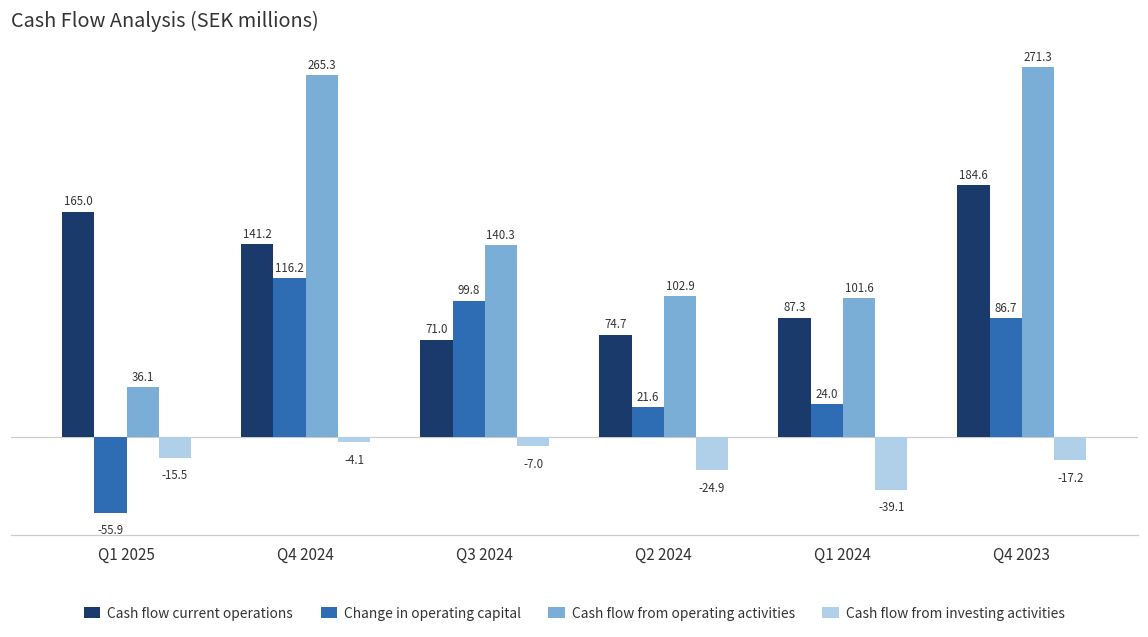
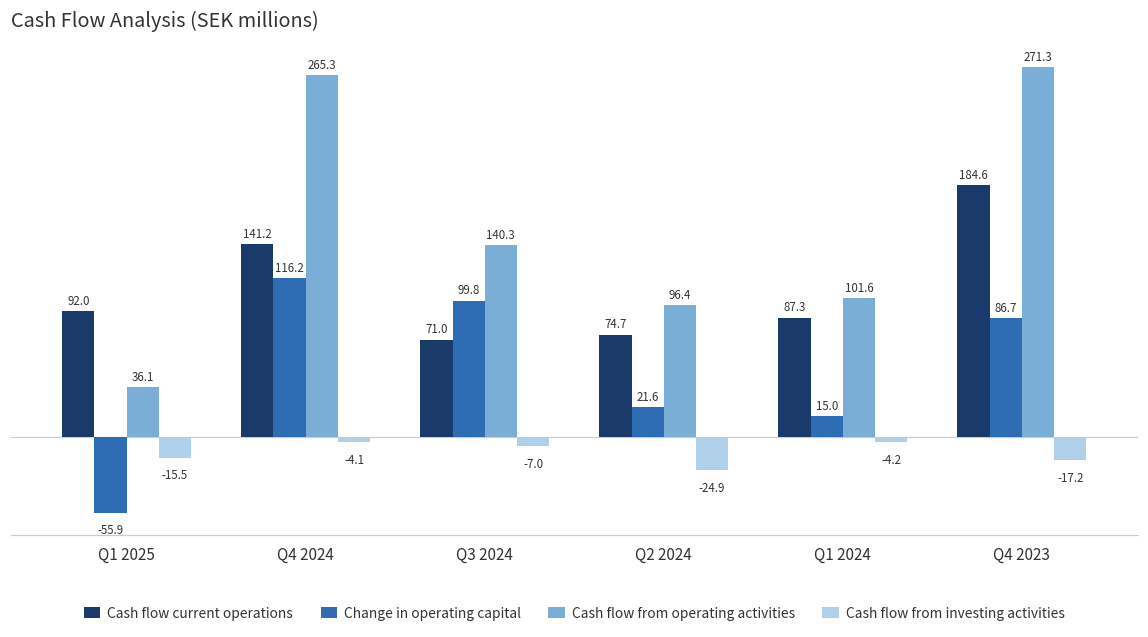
  {
    "Cash flow current operations": {
-     "Q1 2025": 165.0,
+     "Q1 2025": 92.0,
      "Q4 2024": 141.2,
      "Q3 2024": 71.0,
      "Q2 2024": 74.7,
      "Q1 2024": 87.3,
      "Q4 2023": 184.6
    },
    "Change in operating capital": {
      "Q1 2025": -55.9,
      "Q4 2024": 116.2,
      "Q3 2024": 99.8,
      "Q2 2024": 21.6,
-     "Q1 2024": 24.0,
+     "Q1 2024": 15.0,
      "Q4 2023": 86.7
    },
    "Cash flow from operating activities": {
      "Q1 2025": 36.1,
      "Q4 2024": 265.3,
      "Q3 2024": 140.3,
-     "Q2 2024": 102.9,
+     "Q2 2024": 96.4,
      "Q1 2024": 101.6,
      "Q4 2023": 271.3
    },
    "Cash flow from investing activities": {
      "Q1 2025": -15.5,
      "Q4 2024": -4.1,
      "Q3 2024": -7.0,
      "Q2 2024": -24.9,
-     "Q1 2024": -39.1,
+     "Q1 2024": -4.2,
      "Q4 2023": -17.2
    }
  }
